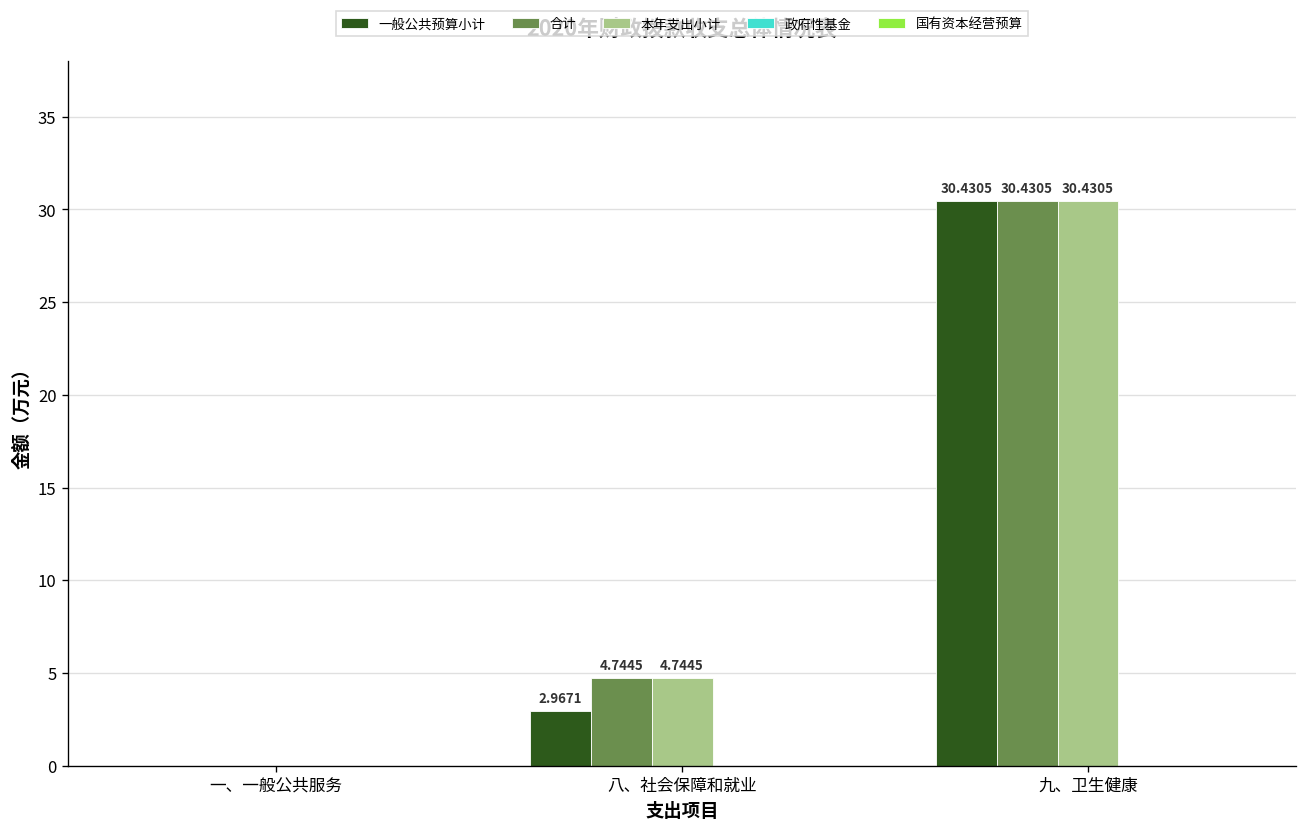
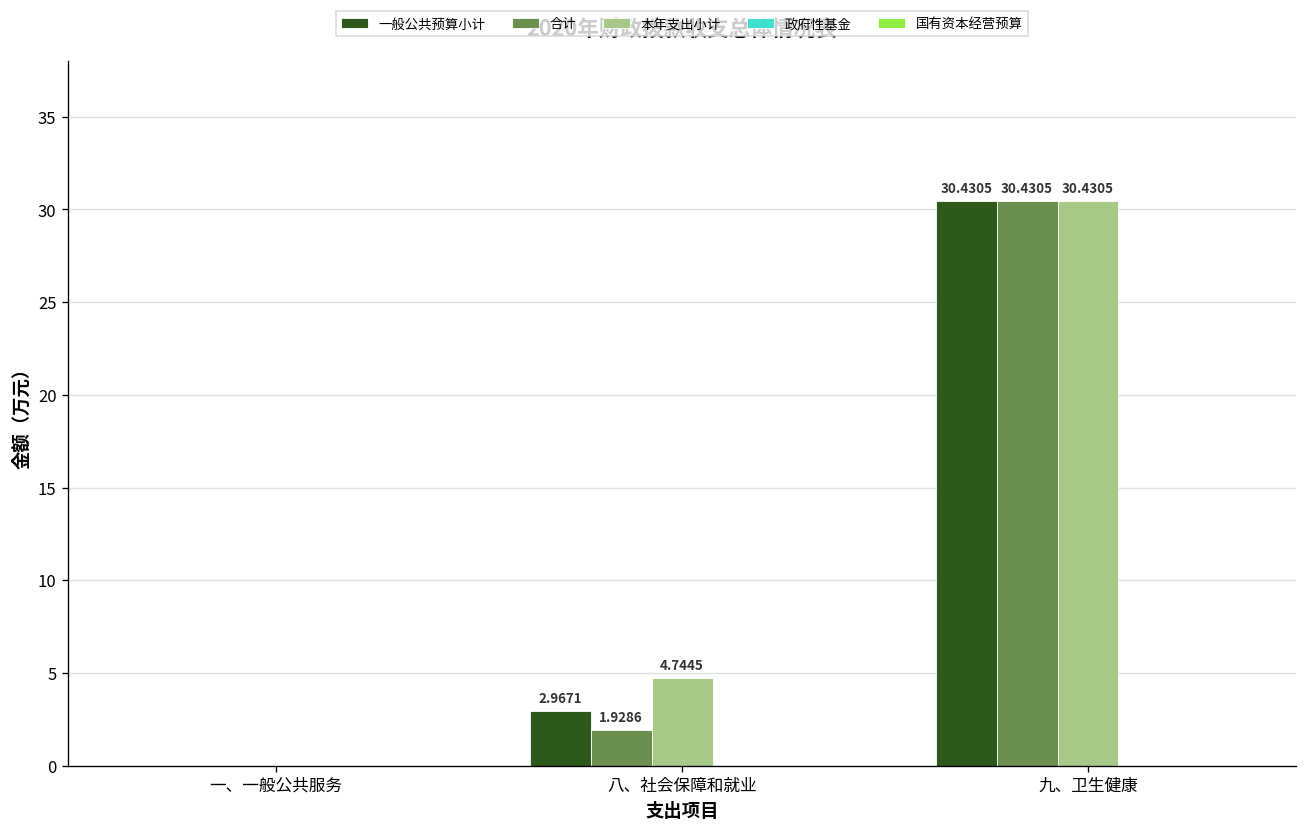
  {
    "一般公共预算小计": {
      "八、社会保障和就业": 2.9671,
      "九、卫生健康": 30.4305
    },
    "合计": {
-     "八、社会保障和就业": 4.7445,
+     "八、社会保障和就业": 1.9286,
      "九、卫生健康": 30.4305
    },
    "本年支出小计": {
      "八、社会保障和就业": 4.7445,
      "九、卫生健康": 30.4305
    },
    "政府性基金": {
      "一、一般公共服务": 0.0,
      "八、社会保障和就业": 0.0,
      "九、卫生健康": 0.0
    },
    "国有资本经营预算": {
      "一、一般公共服务": 0.0,
      "八、社会保障和就业": 0.0,
      "九、卫生健康": 0.0
    }
  }
